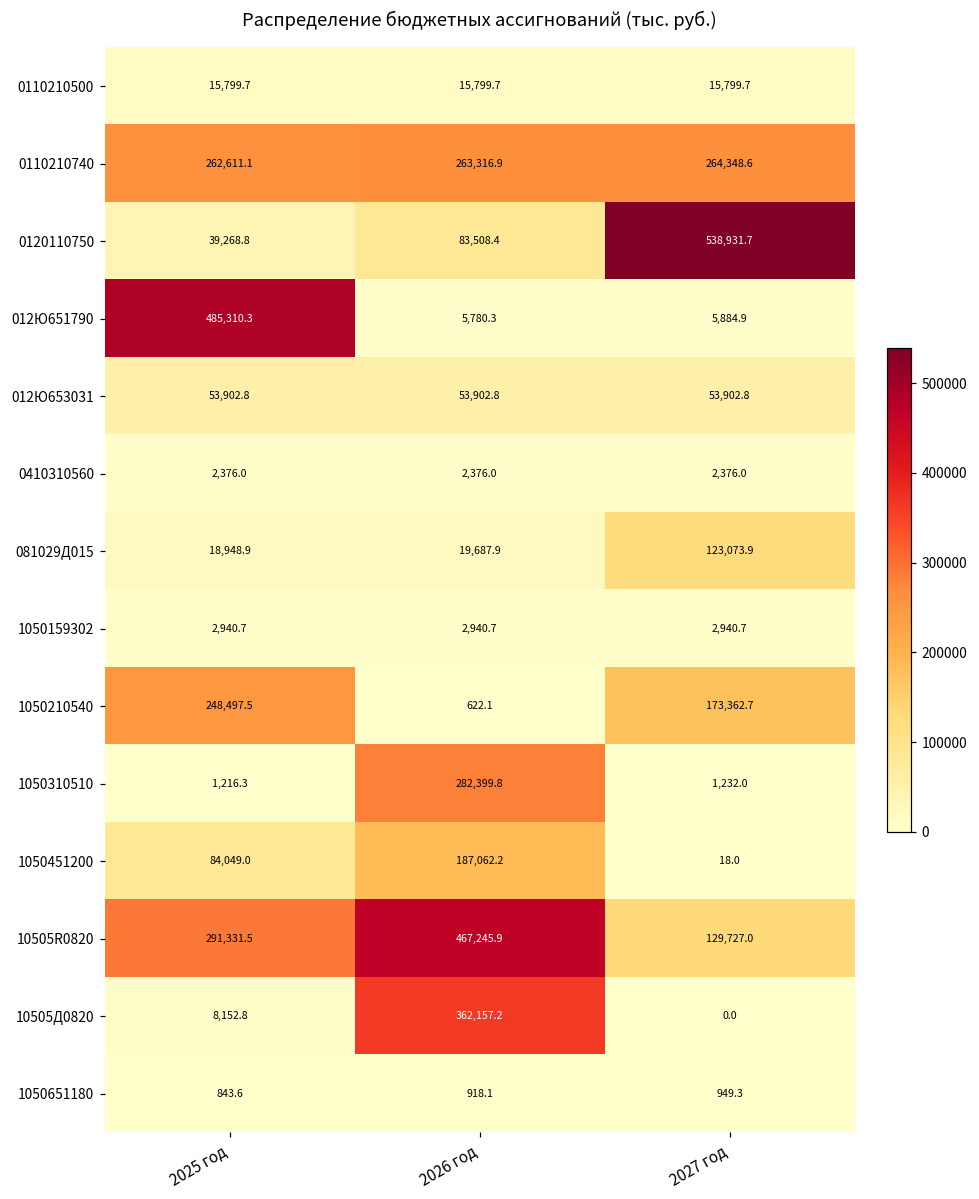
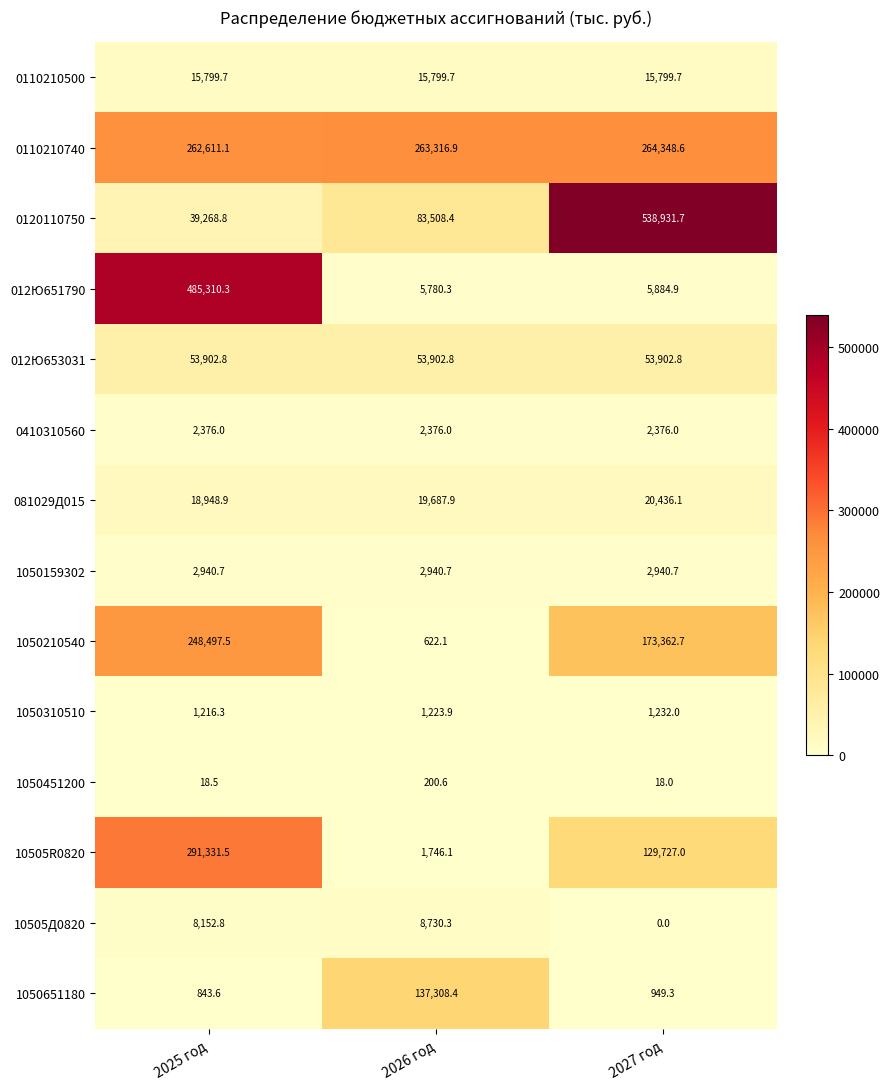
  {
    "0110210500": {
      "2025 год": "15,799.7",
      "2026 год": "15,799.7",
      "2027 год": "15,799.7"
    },
    "0110210740": {
      "2025 год": "262,611.1",
      "2026 год": "263,316.9",
      "2027 год": "264,348.6"
    },
    "0120110750": {
      "2025 год": "39,268.8",
      "2026 год": "83,508.4",
      "2027 год": "538,931.7"
    },
    "012Ю651790": {
      "2025 год": "485,310.3",
      "2026 год": "5,780.3",
      "2027 год": "5,884.9"
    },
    "012Ю653031": {
      "2025 год": "53,902.8",
      "2026 год": "53,902.8",
      "2027 год": "53,902.8"
    },
    "0410310560": {
      "2025 год": "2,376.0",
      "2026 год": "2,376.0",
      "2027 год": "2,376.0"
    },
    "081029Д015": {
      "2025 год": "18,948.9",
      "2026 год": "19,687.9",
-     "2027 год": "123,073.9"
+     "2027 год": "20,436.1"
    },
    "1050159302": {
      "2025 год": "2,940.7",
      "2026 год": "2,940.7",
      "2027 год": "2,940.7"
    },
    "1050210540": {
      "2025 год": "248,497.5",
      "2026 год": "622.1",
      "2027 год": "173,362.7"
    },
    "1050310510": {
      "2025 год": "1,216.3",
-     "2026 год": "282,399.8",
+     "2026 год": "1,223.9",
      "2027 год": "1,232.0"
    },
    "1050451200": {
-     "2025 год": "84,049.0",
-     "2026 год": "187,062.2",
+     "2025 год": "18.5",
+     "2026 год": "200.6",
      "2027 год": "18.0"
    },
    "10505R0820": {
      "2025 год": "291,331.5",
-     "2026 год": "467,245.9",
+     "2026 год": "1,746.1",
      "2027 год": "129,727.0"
    },
    "10505Д0820": {
      "2025 год": "8,152.8",
-     "2026 год": "362,157.2",
+     "2026 год": "8,730.3",
      "2027 год": "0.0"
    },
    "1050651180": {
      "2025 год": "843.6",
-     "2026 год": "918.1",
+     "2026 год": "137,308.4",
      "2027 год": "949.3"
    }
  }
